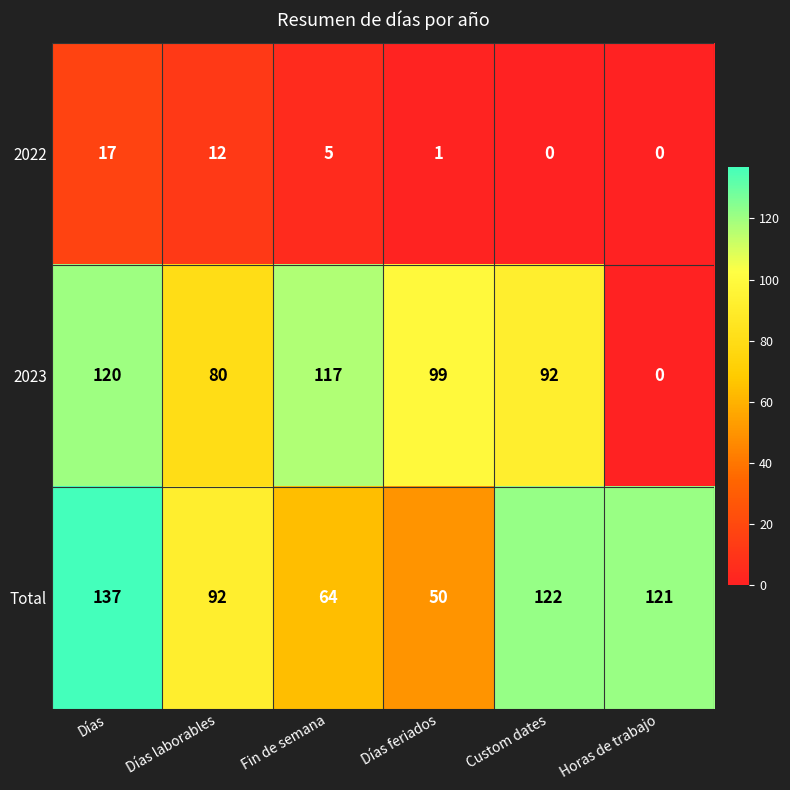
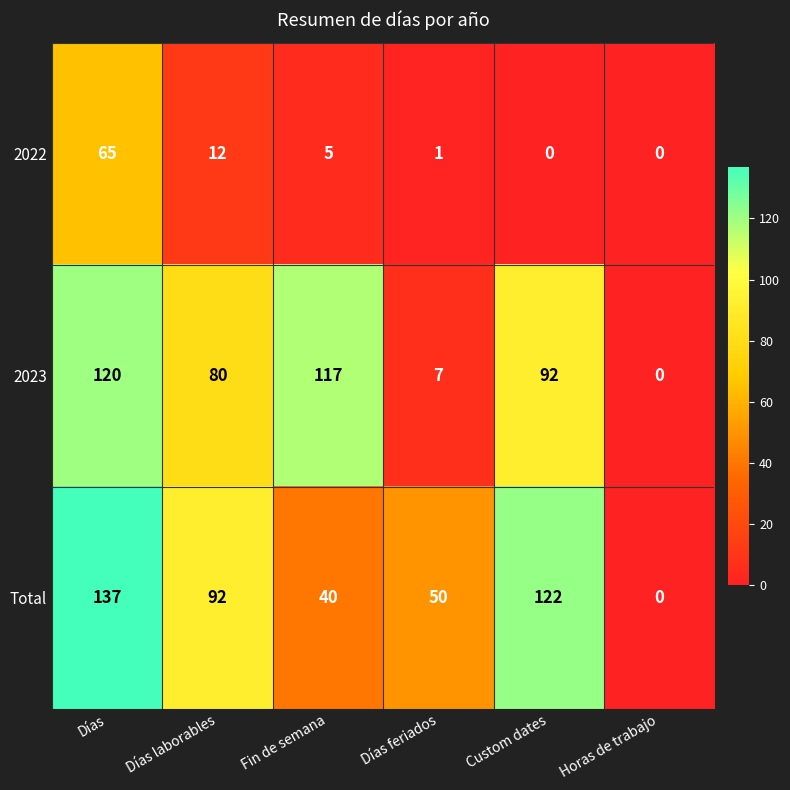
  {
    "2022": {
-     "Días": 17,
+     "Días": 65,
      "Días laborables": 12,
      "Fin de semana": 5,
      "Días feriados": 1,
      "Custom dates": 0,
      "Horas de trabajo": 0
    },
    "2023": {
      "Días": 120,
      "Días laborables": 80,
      "Fin de semana": 117,
-     "Días feriados": 99,
+     "Días feriados": 7,
      "Custom dates": 92,
      "Horas de trabajo": 0
    },
    "Total": {
      "Días": 137,
      "Días laborables": 92,
-     "Fin de semana": 64,
+     "Fin de semana": 40,
      "Días feriados": 50,
      "Custom dates": 122,
-     "Horas de trabajo": 121
+     "Horas de trabajo": 0
    }
  }
